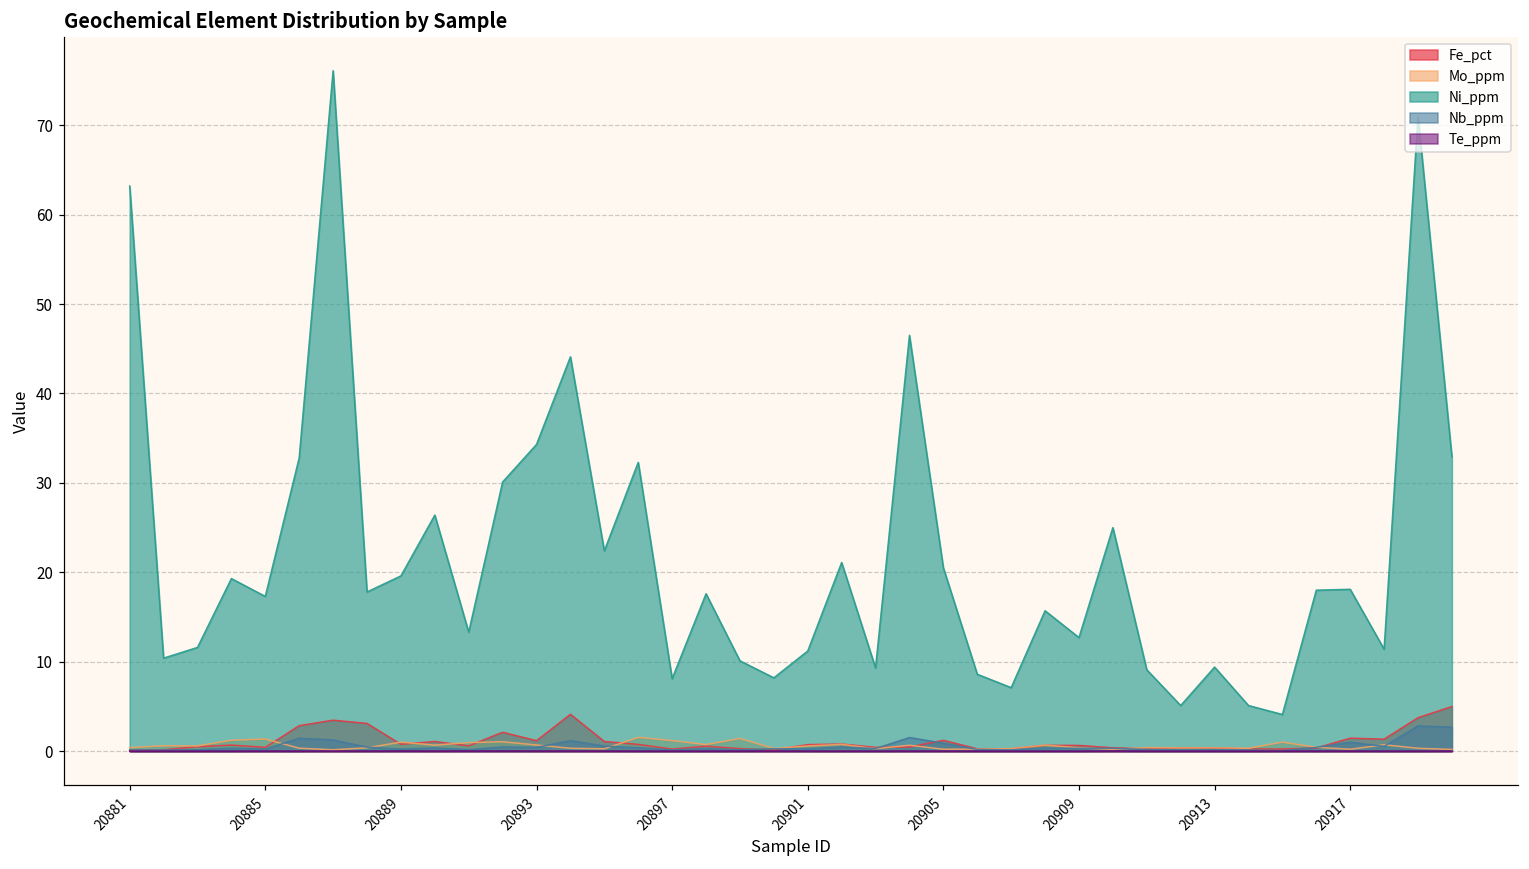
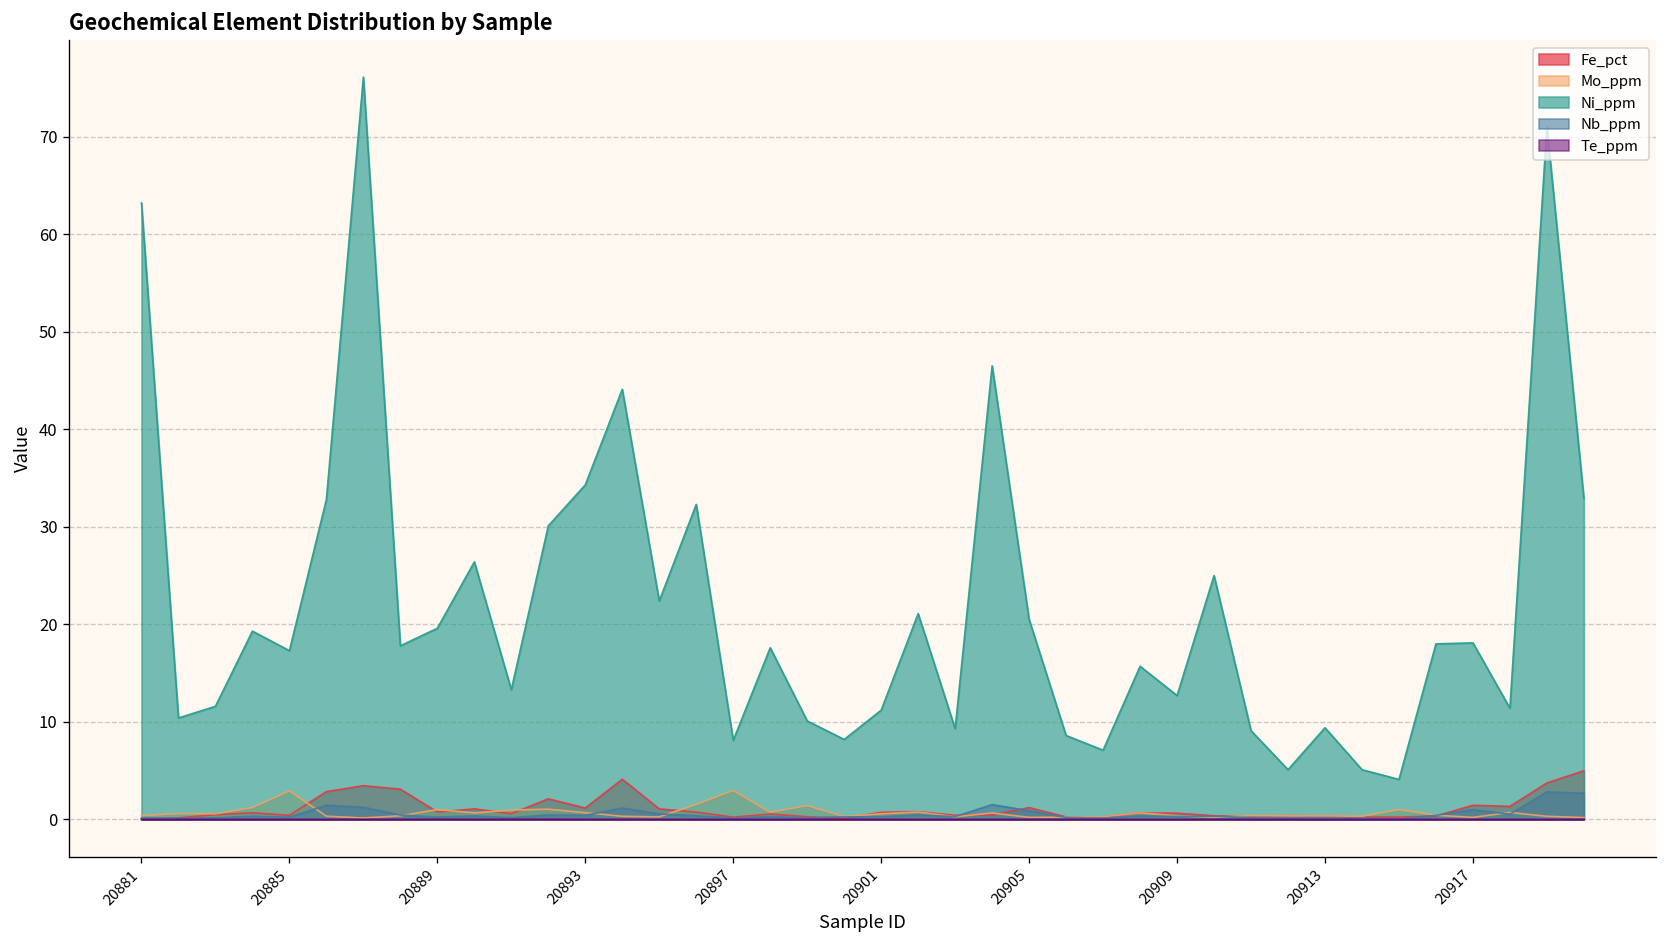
  {
    "Fe_pct": {
      "20893": 1,
      "20905": 1,
      "20917": 1
    },
    "Mo_ppm": {
-     "20885": 1,
-     "20897": 1
+     "20885": 3,
+     "20897": 3
    },
    "Te_ppm": {
      "20893": 0
    }
  }
